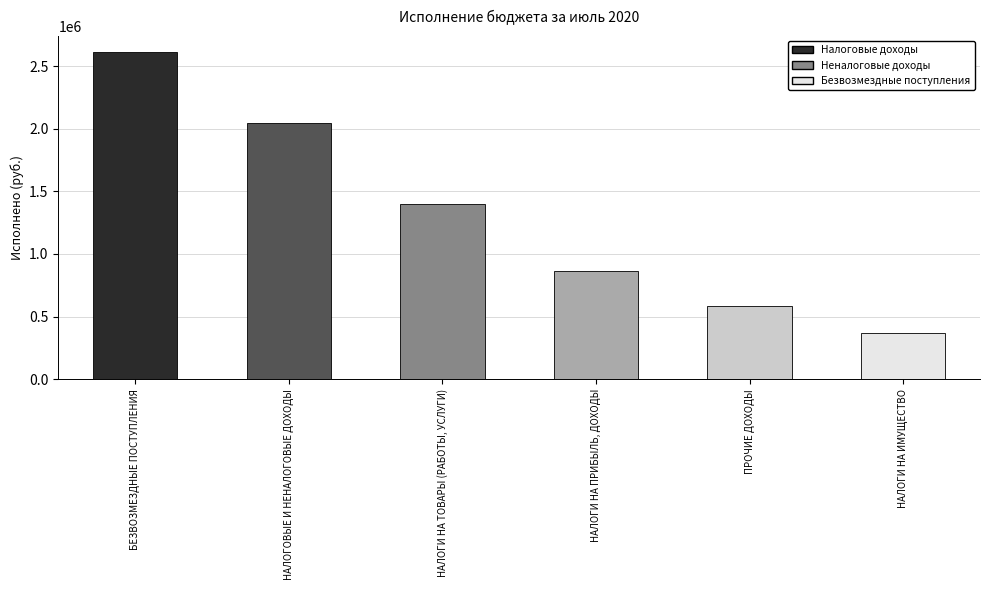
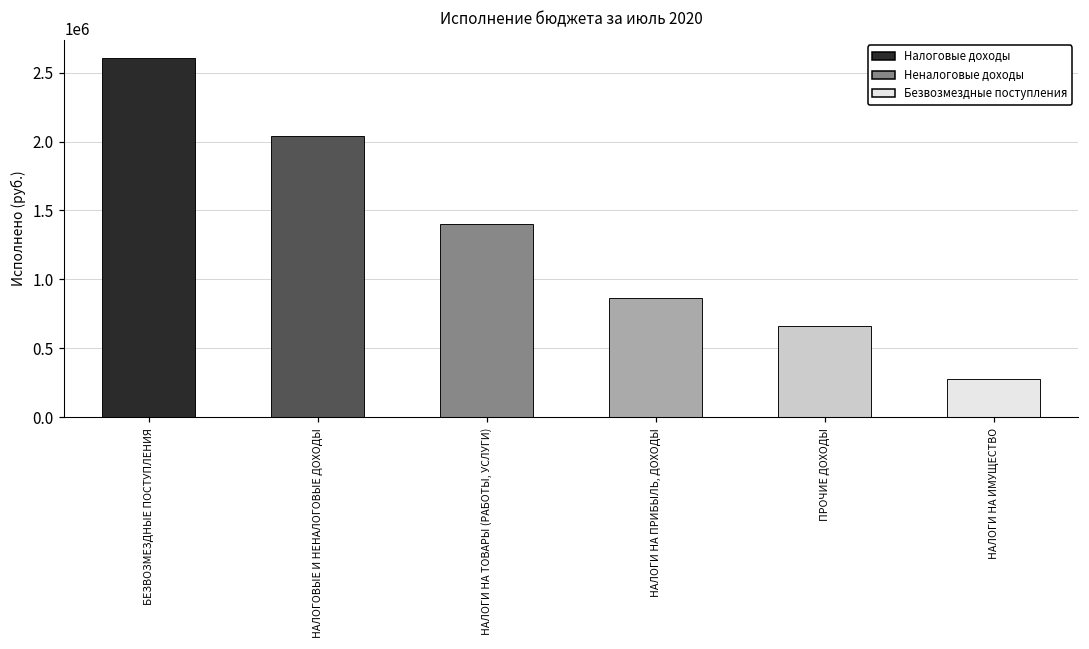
  {
    "БЕЗВОЗМЕЗДНЫЕ ПОСТУПЛЕНИЯ": 2610000,
    "НАЛОГОВЫЕ И НЕНАЛОГОВЫЕ ДОХОДЫ": 2040000,
    "НАЛОГИ НА ТОВАРЫ (РАБОТЫ, УСЛУГИ)": 1400000,
    "НАЛОГИ НА ПРИБЫЛЬ, ДОХОДЫ": 870000,
-   "ПРОЧИЕ ДОХОДЫ": 580000,
-   "НАЛОГИ НА ИМУЩЕСТВО": 370000
+   "ПРОЧИЕ ДОХОДЫ": 660000,
+   "НАЛОГИ НА ИМУЩЕСТВО": 270000
  }
